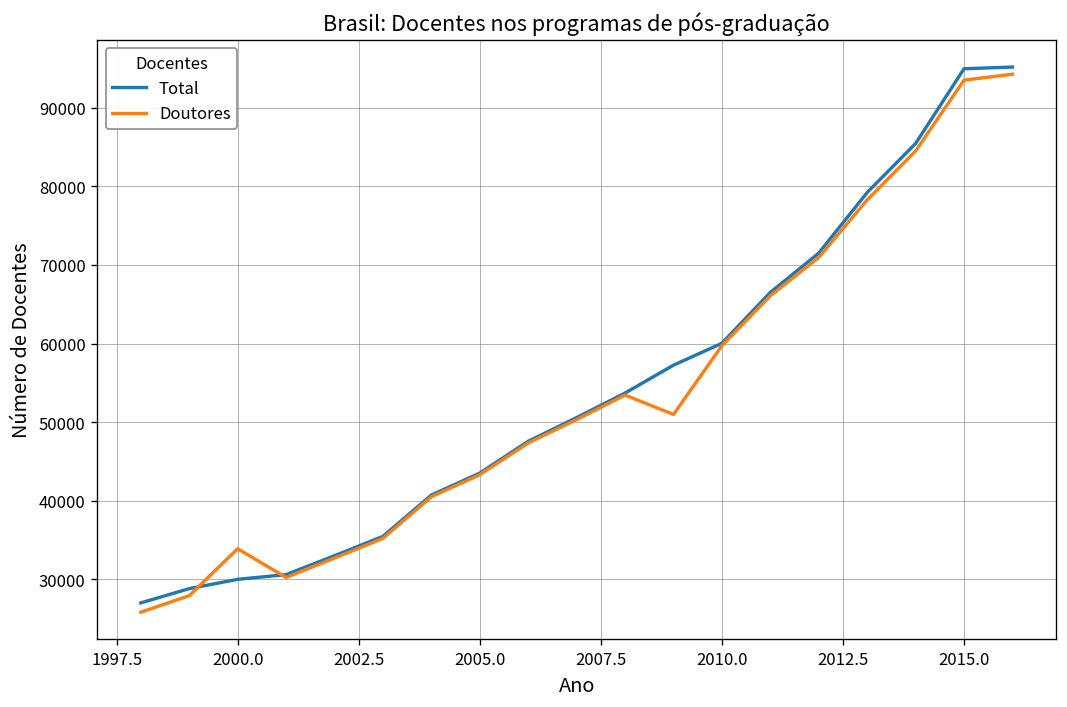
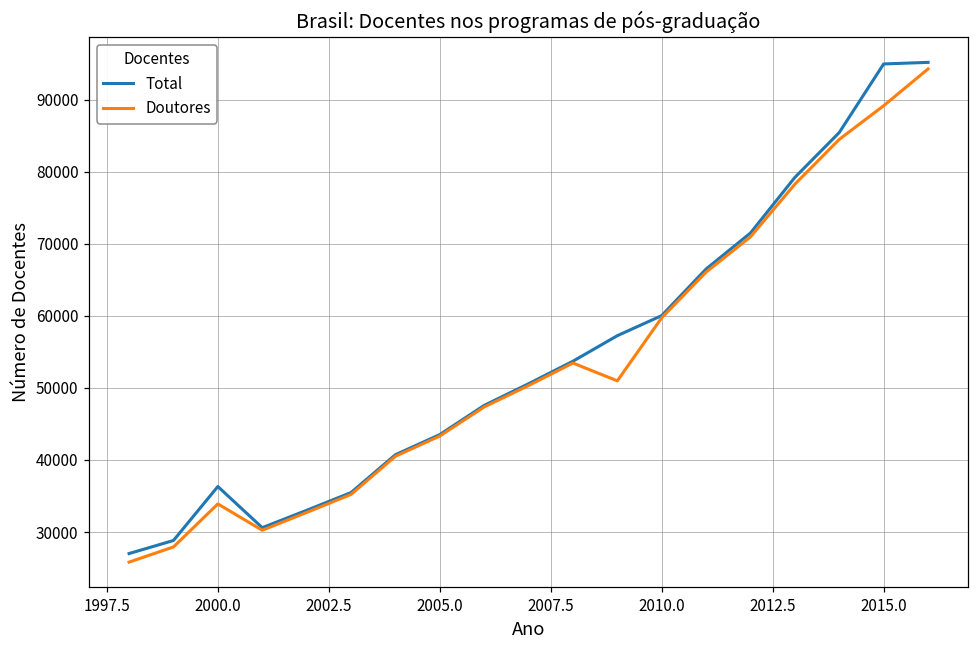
  {
    "Total": {
-     "2000.0": 30000,
+     "2000.0": 36000,
      "2015.0": 95000
    },
    "Doutores": {
      "2000.0": 34000,
-     "2015.0": 94000
+     "2015.0": 89000
    }
  }
